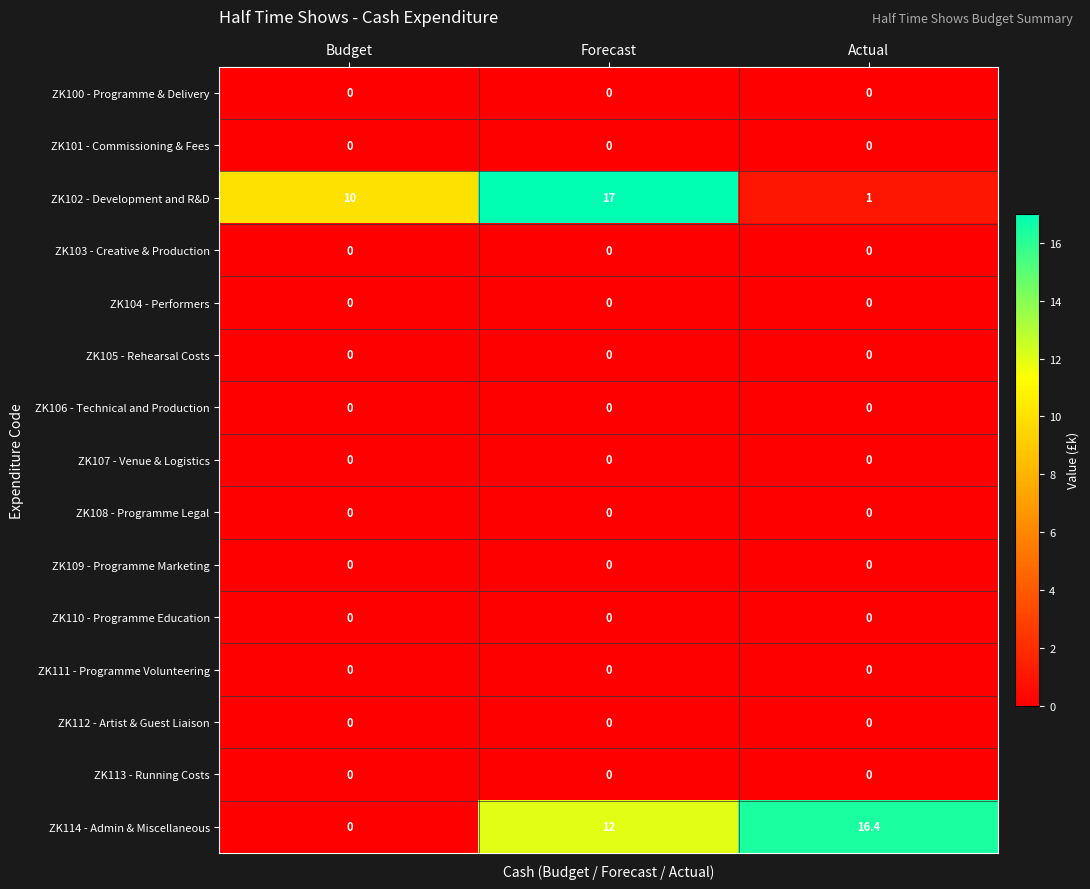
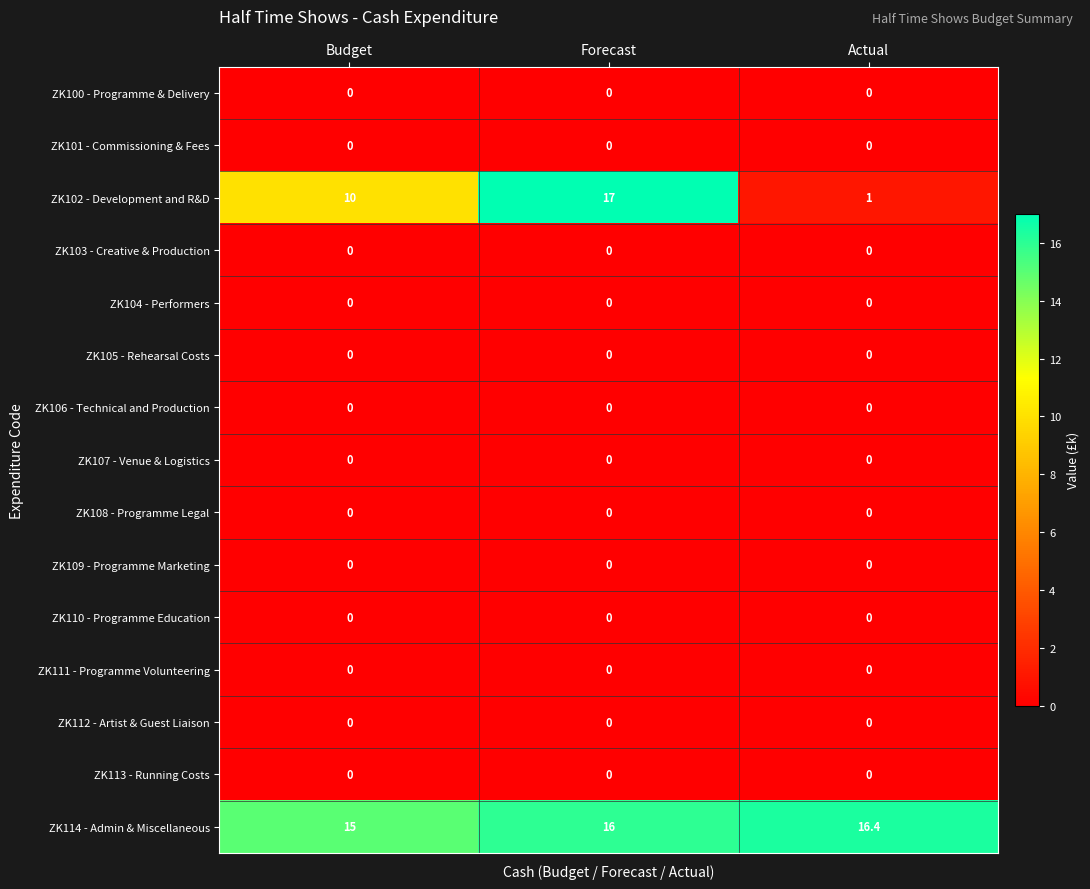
  {
    "ZK100 - Programme & Delivery": {
      "Budget": 0,
      "Forecast": 0,
      "Actual": 0
    },
    "ZK101 - Commissioning & Fees": {
      "Budget": 0,
      "Forecast": 0,
      "Actual": 0
    },
    "ZK102 - Development and R&D": {
      "Budget": 10,
      "Forecast": 17,
      "Actual": 1
    },
    "ZK103 - Creative & Production": {
      "Budget": 0,
      "Forecast": 0,
      "Actual": 0
    },
    "ZK104 - Performers": {
      "Budget": 0,
      "Forecast": 0,
      "Actual": 0
    },
    "ZK105 - Rehearsal Costs": {
      "Budget": 0,
      "Forecast": 0,
      "Actual": 0
    },
    "ZK106 - Technical and Production": {
      "Budget": 0,
      "Forecast": 0,
      "Actual": 0
    },
    "ZK107 - Venue & Logistics": {
      "Budget": 0,
      "Forecast": 0,
      "Actual": 0
    },
    "ZK108 - Programme Legal": {
      "Budget": 0,
      "Forecast": 0,
      "Actual": 0
    },
    "ZK109 - Programme Marketing": {
      "Budget": 0,
      "Forecast": 0,
      "Actual": 0
    },
    "ZK110 - Programme Education": {
      "Budget": 0,
      "Forecast": 0,
      "Actual": 0
    },
    "ZK111 - Programme Volunteering": {
      "Budget": 0,
      "Forecast": 0,
      "Actual": 0
    },
    "ZK112 - Artist & Guest Liaison": {
      "Budget": 0,
      "Forecast": 0,
      "Actual": 0
    },
    "ZK113 - Running Costs": {
      "Budget": 0,
      "Forecast": 0,
      "Actual": 0
    },
    "ZK114 - Admin & Miscellaneous": {
-     "Budget": 0,
-     "Forecast": 12,
+     "Budget": 15,
+     "Forecast": 16,
      "Actual": 16.4
    }
  }
